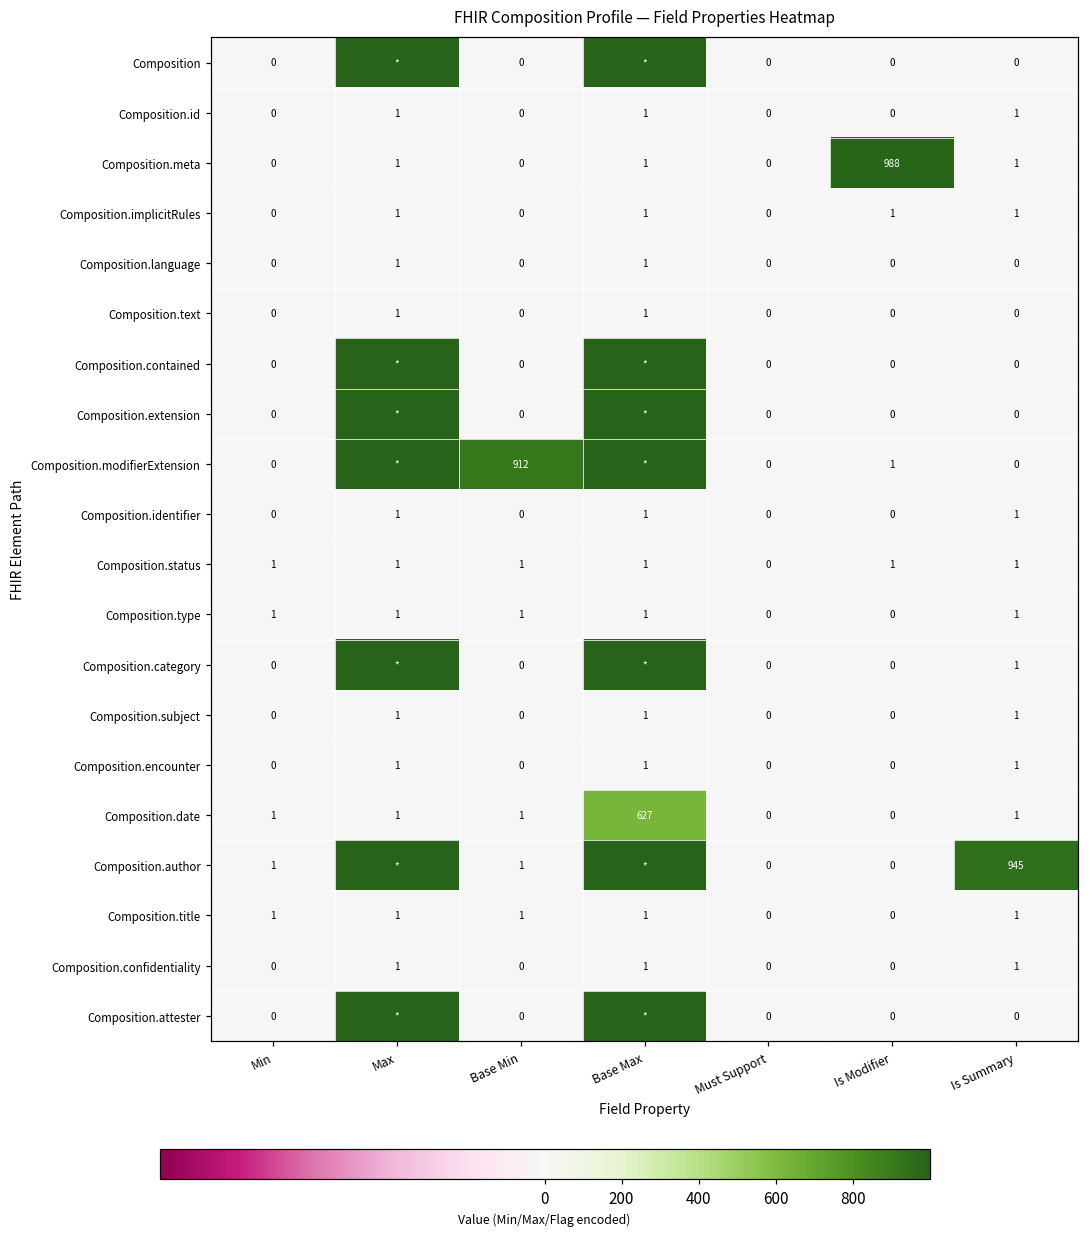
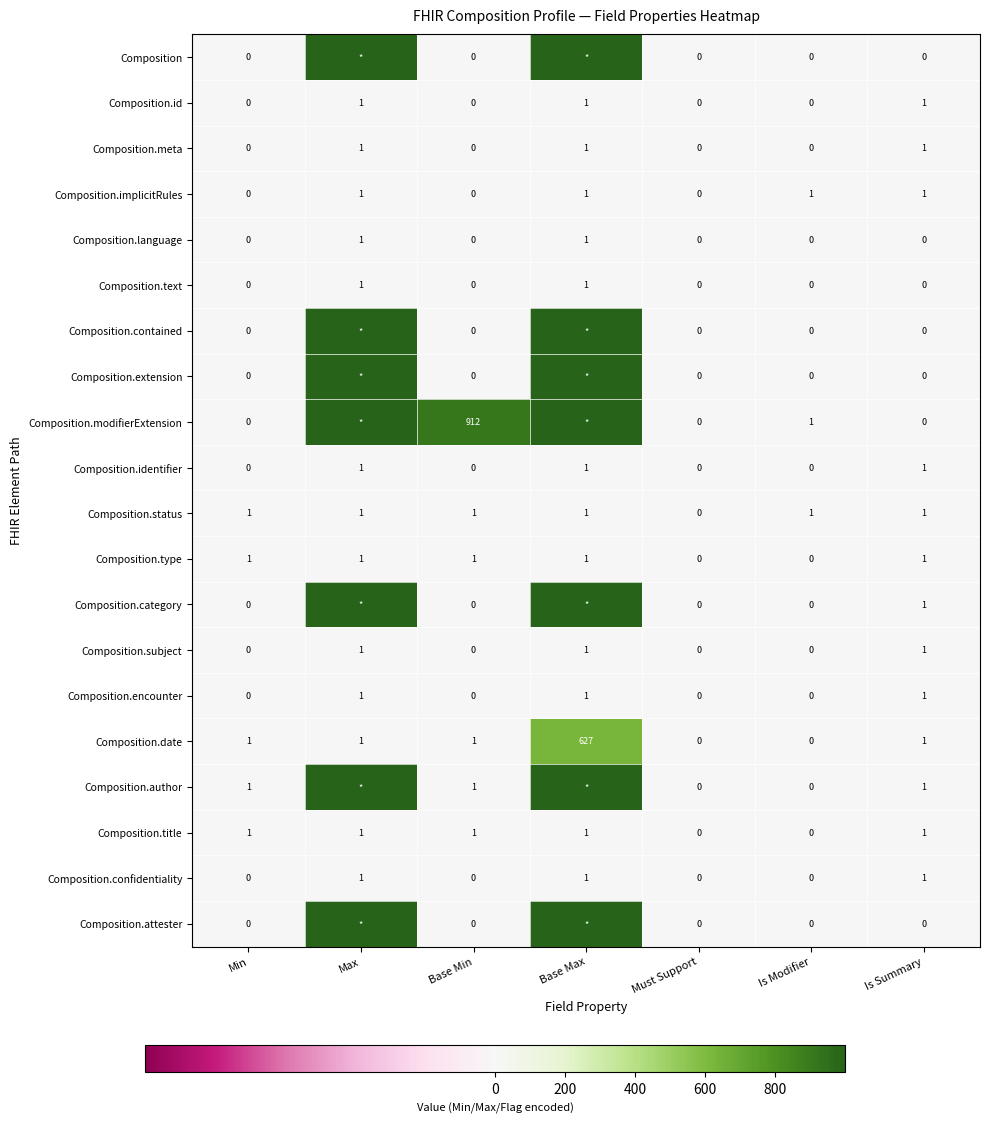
  {
    "Composition": {
      "Min": 0,
      "Base Min": 0,
      "Must Support": 0,
      "Is Modifier": 0,
      "Is Summary": 0
    },
    "Composition.id": {
      "Min": 0,
      "Max": 1,
      "Base Min": 0,
      "Base Max": 1,
      "Must Support": 0,
      "Is Modifier": 0,
      "Is Summary": 1
    },
    "Composition.meta": {
      "Min": 0,
      "Max": 1,
      "Base Min": 0,
      "Base Max": 1,
      "Must Support": 0,
-     "Is Modifier": 988,
+     "Is Modifier": 0,
      "Is Summary": 1
    },
    "Composition.implicitRules": {
      "Min": 0,
      "Max": 1,
      "Base Min": 0,
      "Base Max": 1,
      "Must Support": 0,
      "Is Modifier": 1,
      "Is Summary": 1
    },
    "Composition.language": {
      "Min": 0,
      "Max": 1,
      "Base Min": 0,
      "Base Max": 1,
      "Must Support": 0,
      "Is Modifier": 0,
      "Is Summary": 0
    },
    "Composition.text": {
      "Min": 0,
      "Max": 1,
      "Base Min": 0,
      "Base Max": 1,
      "Must Support": 0,
      "Is Modifier": 0,
      "Is Summary": 0
    },
    "Composition.contained": {
      "Min": 0,
      "Base Min": 0,
      "Must Support": 0,
      "Is Modifier": 0,
      "Is Summary": 0
    },
    "Composition.extension": {
      "Min": 0,
      "Base Min": 0,
      "Must Support": 0,
      "Is Modifier": 0,
      "Is Summary": 0
    },
    "Composition.modifierExtension": {
      "Min": 0,
      "Base Min": 912,
      "Must Support": 0,
      "Is Modifier": 1,
      "Is Summary": 0
    },
    "Composition.identifier": {
      "Min": 0,
      "Max": 1,
      "Base Min": 0,
      "Base Max": 1,
      "Must Support": 0,
      "Is Modifier": 0,
      "Is Summary": 1
    },
    "Composition.status": {
      "Min": 1,
      "Max": 1,
      "Base Min": 1,
      "Base Max": 1,
      "Must Support": 0,
      "Is Modifier": 1,
      "Is Summary": 1
    },
    "Composition.type": {
      "Min": 1,
      "Max": 1,
      "Base Min": 1,
      "Base Max": 1,
      "Must Support": 0,
      "Is Modifier": 0,
      "Is Summary": 1
    },
    "Composition.category": {
      "Min": 0,
      "Base Min": 0,
      "Must Support": 0,
      "Is Modifier": 0,
      "Is Summary": 1
    },
    "Composition.subject": {
      "Min": 0,
      "Max": 1,
      "Base Min": 0,
      "Base Max": 1,
      "Must Support": 0,
      "Is Modifier": 0,
      "Is Summary": 1
    },
    "Composition.encounter": {
      "Min": 0,
      "Max": 1,
      "Base Min": 0,
      "Base Max": 1,
      "Must Support": 0,
      "Is Modifier": 0,
      "Is Summary": 1
    },
    "Composition.date": {
      "Min": 1,
      "Max": 1,
      "Base Min": 1,
      "Base Max": 627,
      "Must Support": 0,
      "Is Modifier": 0,
      "Is Summary": 1
    },
    "Composition.author": {
      "Min": 1,
      "Base Min": 1,
      "Must Support": 0,
      "Is Modifier": 0,
-     "Is Summary": 945
+     "Is Summary": 1
    },
    "Composition.title": {
      "Min": 1,
      "Max": 1,
      "Base Min": 1,
      "Base Max": 1,
      "Must Support": 0,
      "Is Modifier": 0,
      "Is Summary": 1
    },
    "Composition.confidentiality": {
      "Min": 0,
      "Max": 1,
      "Base Min": 0,
      "Base Max": 1,
      "Must Support": 0,
      "Is Modifier": 0,
      "Is Summary": 1
    },
    "Composition.attester": {
      "Min": 0,
      "Base Min": 0,
      "Must Support": 0,
      "Is Modifier": 0,
      "Is Summary": 0
    }
  }
